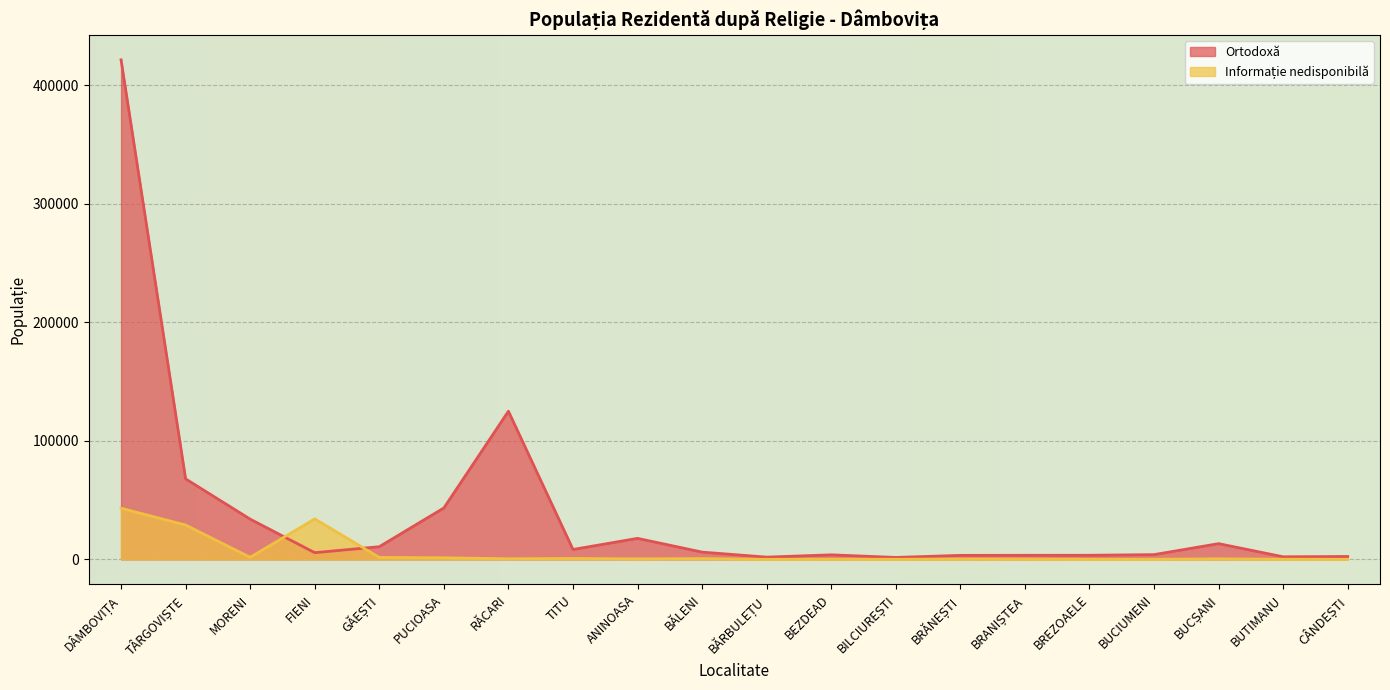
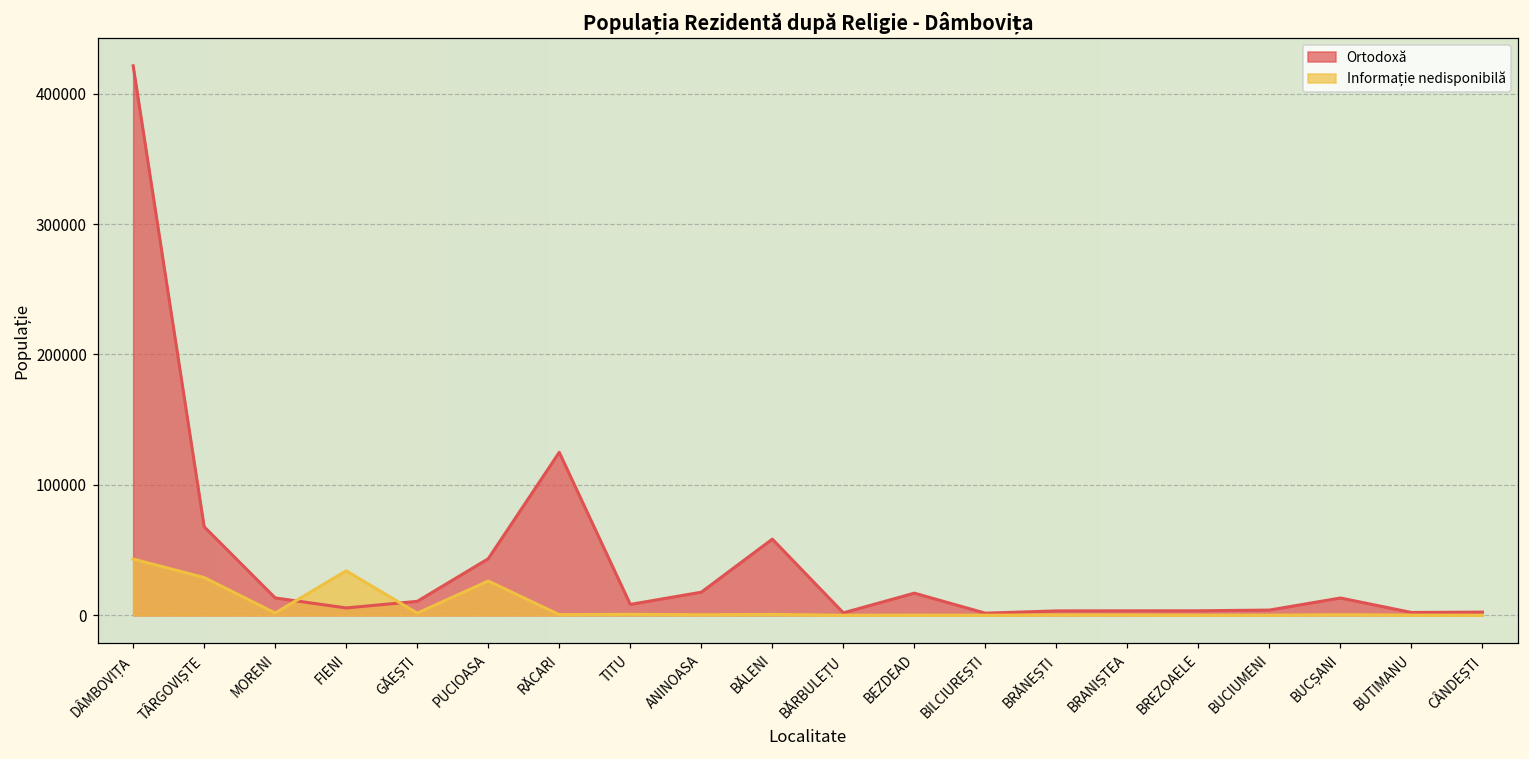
  {
    "Ortodoxă": {
      "DÂMBOVIȚA": 421000,
      "TÂRGOVIȘTE": 68000,
-     "MORENI": 34000,
+     "MORENI": 13000,
      "FIENI": 6000,
      "GĂEȘTI": 11000,
      "PUCIOASA": 43000,
      "RĂCARI": 125000,
      "TITU": 8000,
      "ANINOASA": 18000,
-     "BĂLENI": 6000,
-     "BEZDEAD": 4000,
+     "BĂLENI": 58000,
+     "BEZDEAD": 17000,
      "BRĂNEȘTI": 3000,
      "BRANIȘTEA": 3000,
      "BREZOAELE": 3000,
      "BUCIUMENI": 4000,
      "BUCȘANI": 13000,
      "CÂNDEȘTI": 2000
    },
    "Informație nedisponibilă": {
      "DÂMBOVIȚA": 43000,
      "TÂRGOVIȘTE": 29000,
      "MORENI": 2000,
      "FIENI": 34000,
      "GĂEȘTI": 2000,
-     "PUCIOASA": 1000,
+     "PUCIOASA": 26000,
      "RĂCARI": 1000,
      "TITU": 1000,
      "ANINOASA": 0,
      "BĂLENI": 1000,
      "BEZDEAD": 0,
      "BRĂNEȘTI": 0,
      "BRANIȘTEA": 0,
      "BREZOAELE": 0,
      "BUCIUMENI": 0,
      "BUCȘANI": 0,
      "CÂNDEȘTI": 0
    }
  }
